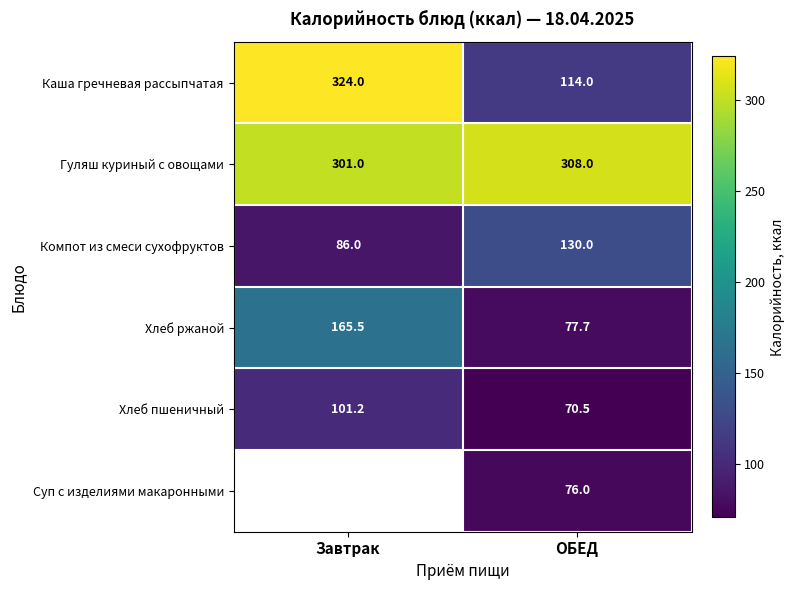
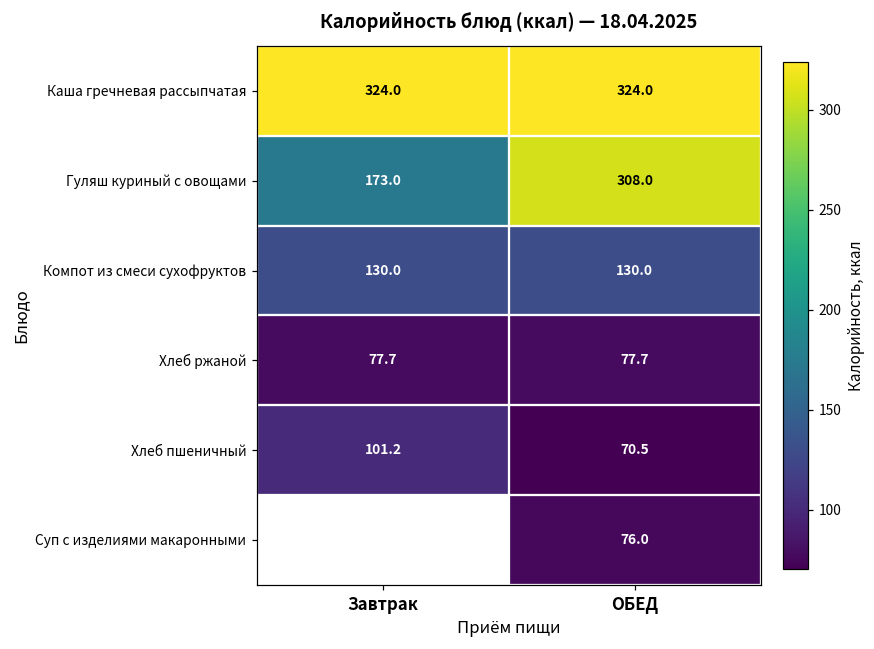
  {
    "Каша гречневая рассыпчатая": {
      "Завтрак": 324.0,
-     "ОБЕД": 114.0
+     "ОБЕД": 324.0
    },
    "Гуляш куриный с овощами": {
-     "Завтрак": 301.0,
+     "Завтрак": 173.0,
      "ОБЕД": 308.0
    },
    "Компот из смеси сухофруктов": {
-     "Завтрак": 86.0,
+     "Завтрак": 130.0,
      "ОБЕД": 130.0
    },
    "Хлеб ржаной": {
-     "Завтрак": 165.5,
+     "Завтрак": 77.7,
      "ОБЕД": 77.7
    },
    "Хлеб пшеничный": {
      "Завтрак": 101.2,
      "ОБЕД": 70.5
    },
    "Суп с изделиями макаронными": {
      "ОБЕД": 76.0
    }
  }
